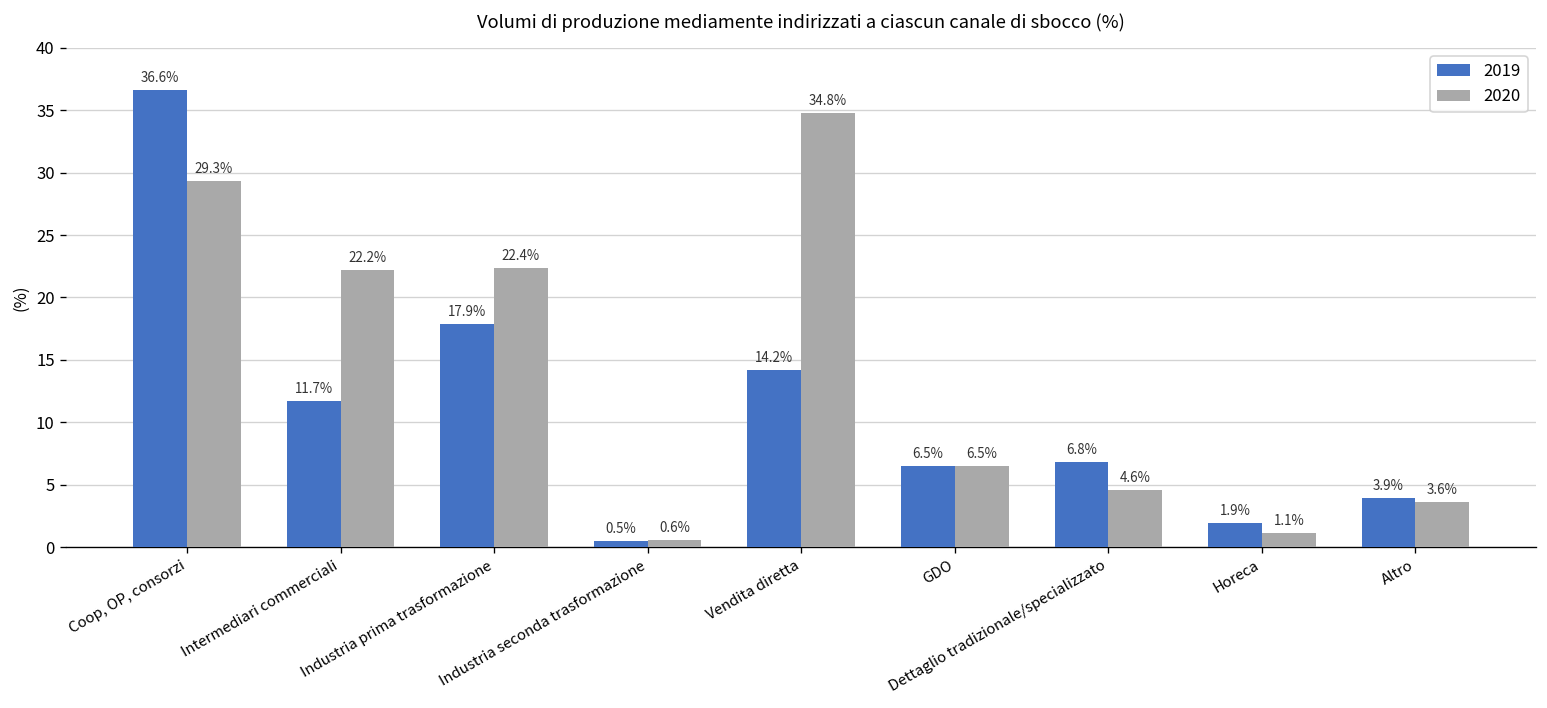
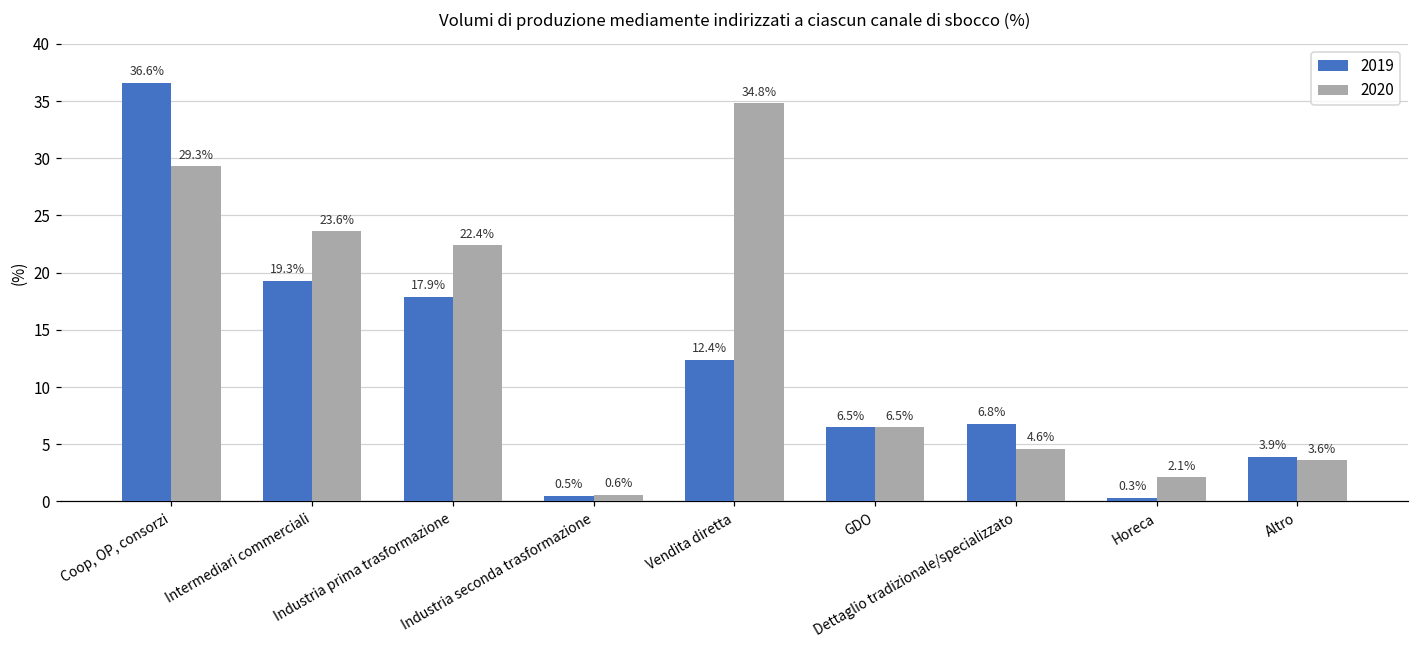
  {
    "2019": {
      "Coop, OP, consorzi": "36.6%",
-     "Intermediari commerciali": "11.7%",
+     "Intermediari commerciali": "19.3%",
      "Industria prima trasformazione": "17.9%",
      "Industria seconda trasformazione": "0.5%",
-     "Vendita diretta": "14.2%",
+     "Vendita diretta": "12.4%",
      "GDO": "6.5%",
      "Dettaglio tradizionale/specializzato": "6.8%",
-     "Horeca": "1.9%",
+     "Horeca": "0.3%",
      "Altro": "3.9%"
    },
    "2020": {
      "Coop, OP, consorzi": "29.3%",
-     "Intermediari commerciali": "22.2%",
+     "Intermediari commerciali": "23.6%",
      "Industria prima trasformazione": "22.4%",
      "Industria seconda trasformazione": "0.6%",
      "Vendita diretta": "34.8%",
      "GDO": "6.5%",
      "Dettaglio tradizionale/specializzato": "4.6%",
-     "Horeca": "1.1%",
+     "Horeca": "2.1%",
      "Altro": "3.6%"
    }
  }
